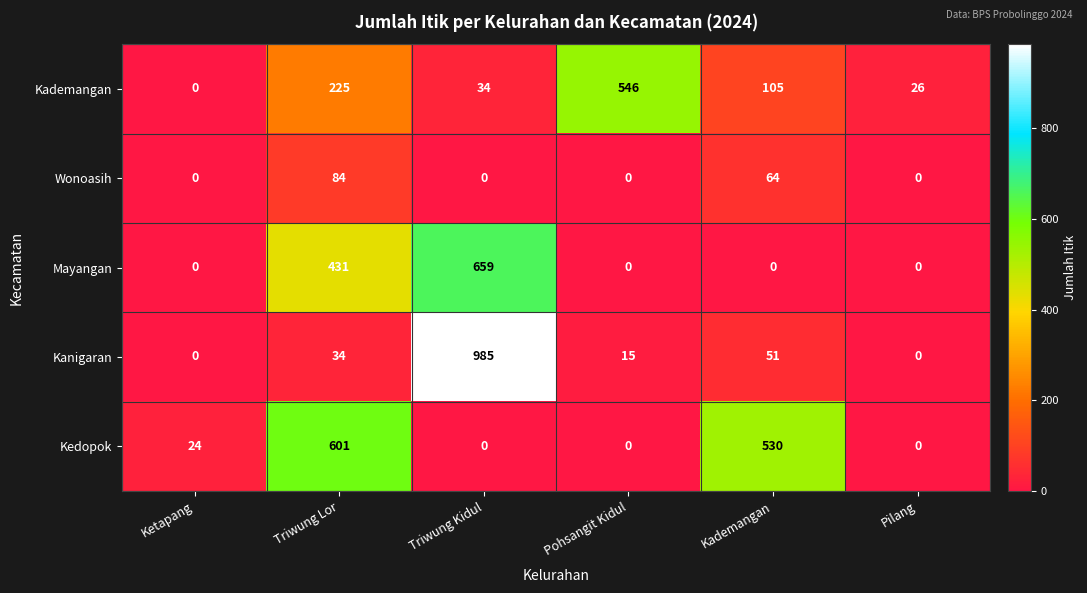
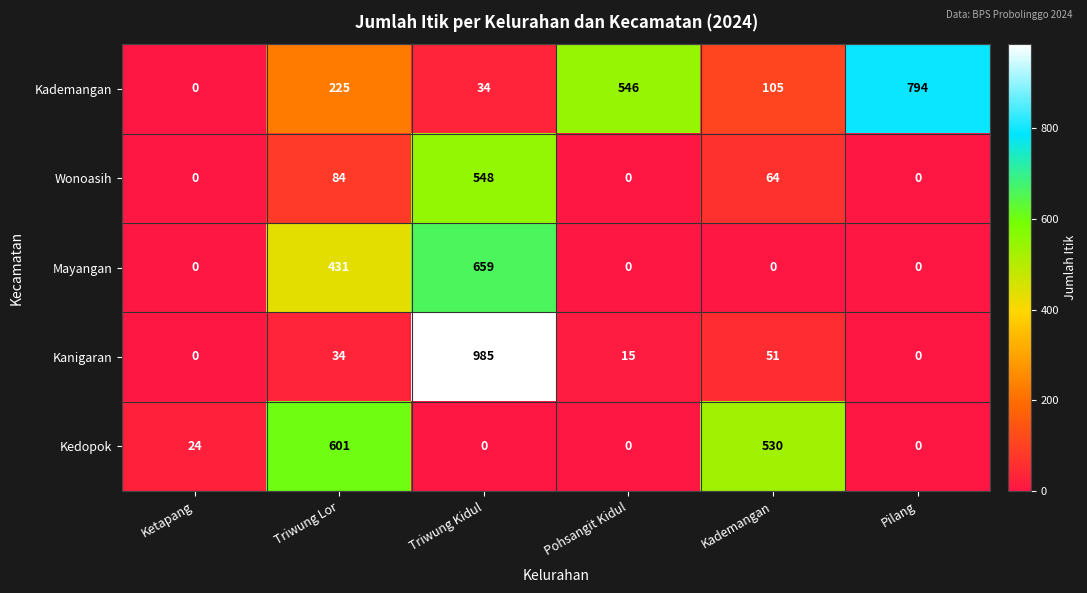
  {
    "Kademangan": {
      "Ketapang": 0,
      "Triwung Lor": 225,
      "Triwung Kidul": 34,
      "Pohsangit Kidul": 546,
      "Kademangan": 105,
-     "Pilang": 26
+     "Pilang": 794
    },
    "Wonoasih": {
      "Ketapang": 0,
      "Triwung Lor": 84,
-     "Triwung Kidul": 0,
+     "Triwung Kidul": 548,
      "Pohsangit Kidul": 0,
      "Kademangan": 64,
      "Pilang": 0
    },
    "Mayangan": {
      "Ketapang": 0,
      "Triwung Lor": 431,
      "Triwung Kidul": 659,
      "Pohsangit Kidul": 0,
      "Kademangan": 0,
      "Pilang": 0
    },
    "Kanigaran": {
      "Ketapang": 0,
      "Triwung Lor": 34,
      "Triwung Kidul": 985,
      "Pohsangit Kidul": 15,
      "Kademangan": 51,
      "Pilang": 0
    },
    "Kedopok": {
      "Ketapang": 24,
      "Triwung Lor": 601,
      "Triwung Kidul": 0,
      "Pohsangit Kidul": 0,
      "Kademangan": 530,
      "Pilang": 0
    }
  }
